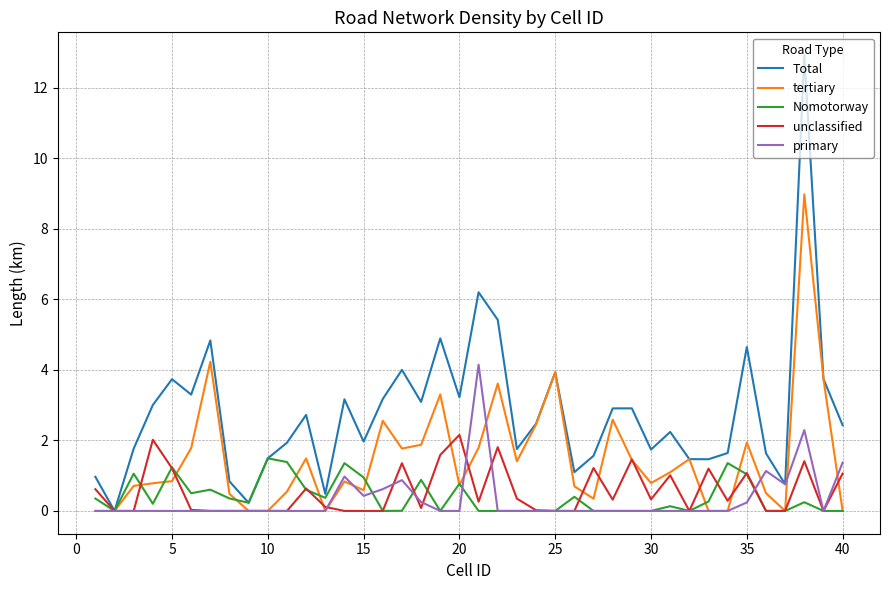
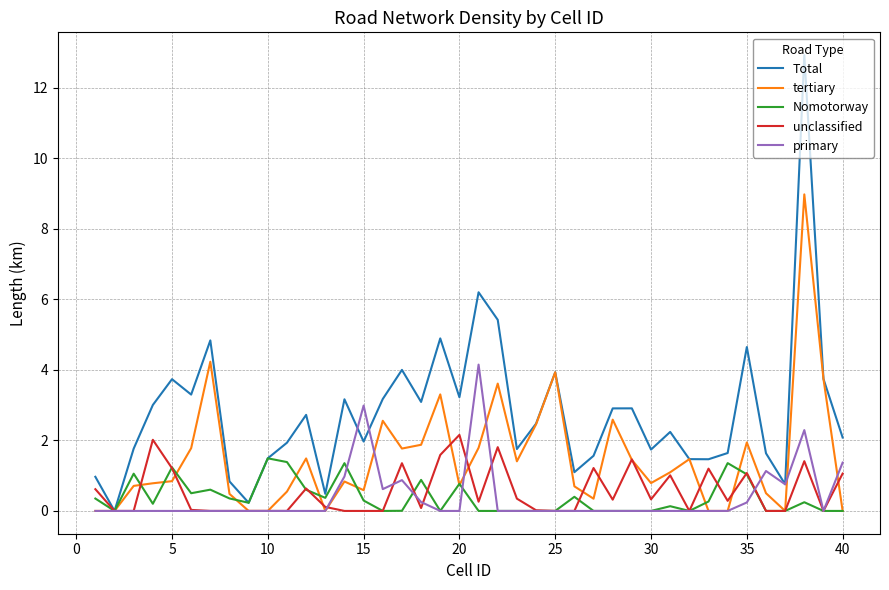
  {
    "Total": {
      "5": 3.7,
      "15": 2.0,
      "20": 3.2,
      "30": 1.7,
      "35": 4.6,
-     "40": 2.4
+     "40": 2.1
    },
    "tertiary": {
      "5": 0.8,
      "15": 0.6,
      "30": 0.8,
      "35": 1.9
    },
    "Nomotorway": {
-     "15": 1.0
+     "15": 0.3
    },
    "unclassified": {
      "15": 0.0,
      "20": 2.2,
      "30": 0.3,
      "40": 1.1
    },
    "primary": {
      "5": 0.0,
-     "15": 0.4,
+     "15": 3.0,
      "20": 0.0,
      "35": 0.2,
      "40": 1.4
    }
  }
